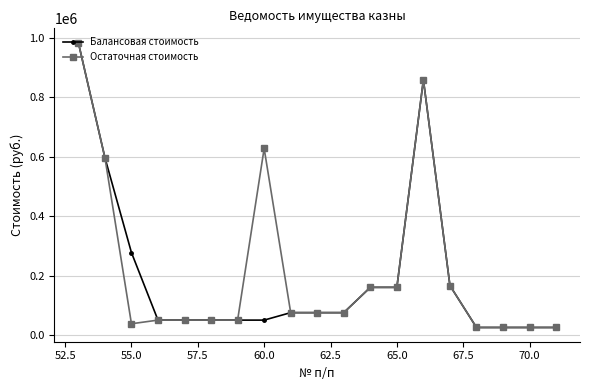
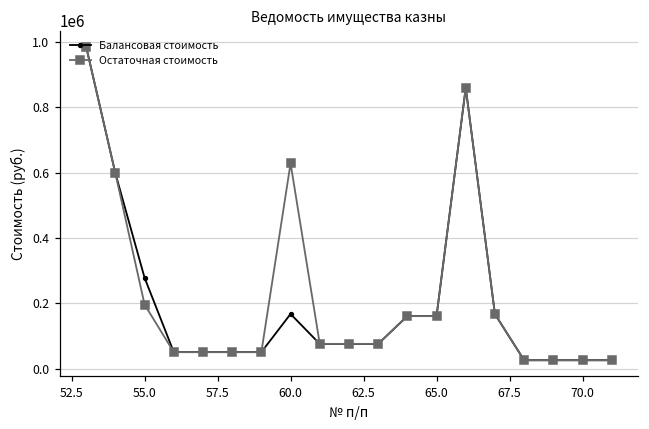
  {
    "Балансовая стоимость": {
      "55.0": 280000,
-     "60.0": 50000
+     "60.0": 170000
    },
    "Остаточная стоимость": {
-     "55.0": 40000,
+     "55.0": 200000,
      "60.0": 630000
    }
  }
